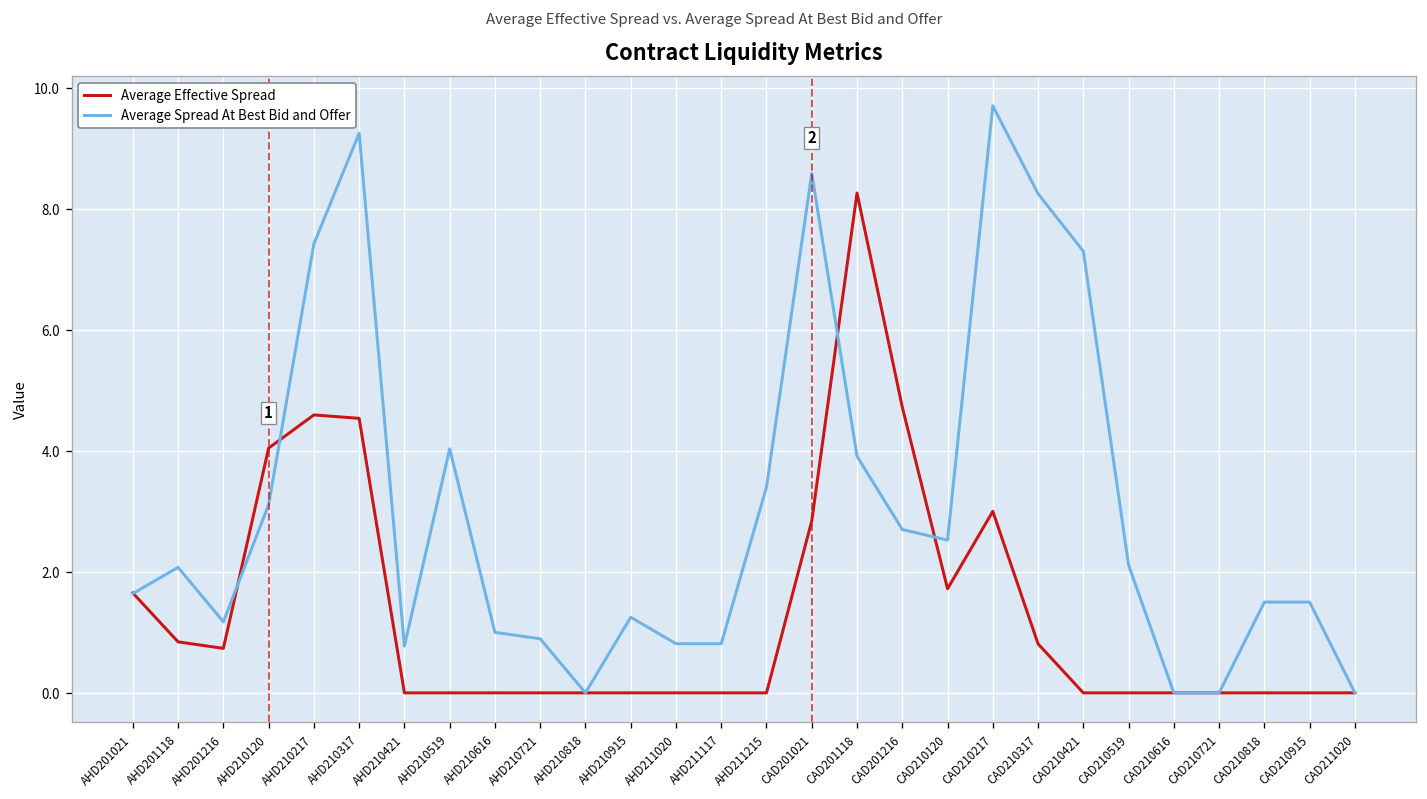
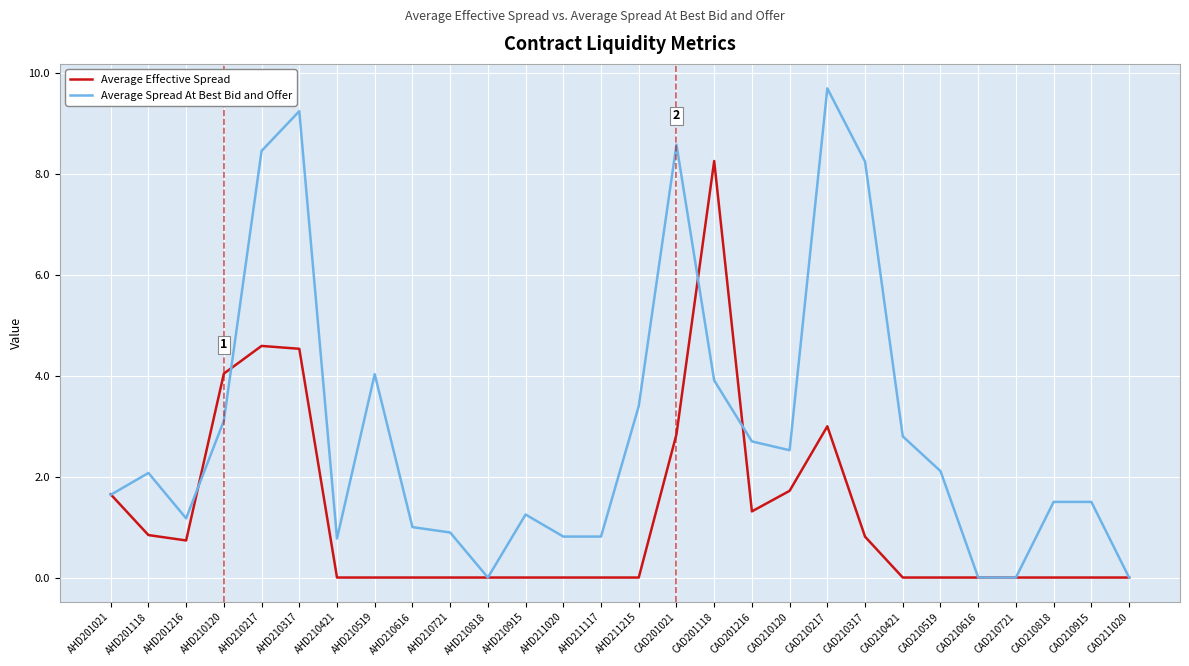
  {
    "Average Effective Spread": {
      "AHD201118": 0.8,
      "AHD201216": 0.7,
      "AHD210217": 4.6,
      "AHD210317": 4.5,
      "AHD210421": 0.0,
      "AHD210519": 0.0,
      "AHD210616": 0.0,
      "AHD210721": 0.0,
      "AHD210915": 0.0,
      "AHD211020": 0.0,
      "AHD211117": 0.0,
      "AHD211215": 0.0,
      "CAD201021": 2.8,
      "CAD201118": 8.3,
-     "CAD201216": 4.7,
+     "CAD201216": 1.3,
      "CAD210120": 1.7,
      "CAD210217": 3.0,
      "CAD210317": 0.8,
      "CAD210421": 0.0,
      "CAD210519": 0.0,
      "CAD210818": 0.0,
      "CAD210915": 0.0
    },
    "Average Spread At Best Bid and Offer": {
      "AHD201118": 2.1,
      "AHD201216": 1.2,
      "AHD210120": 3.1,
-     "AHD210217": 7.4,
+     "AHD210217": 8.5,
      "AHD210317": 9.3,
      "AHD210421": 0.8,
      "AHD210519": 4.0,
      "AHD210616": 1.0,
      "AHD210721": 0.9,
      "AHD210915": 1.3,
      "AHD211020": 0.8,
      "AHD211117": 0.8,
      "AHD211215": 3.4,
      "CAD201118": 3.9,
      "CAD201216": 2.7,
      "CAD210120": 2.5,
      "CAD210217": 9.7,
      "CAD210317": 8.3,
-     "CAD210421": 7.3,
+     "CAD210421": 2.8,
      "CAD210519": 2.1,
      "CAD210818": 1.5,
      "CAD210915": 1.5
    }
  }
